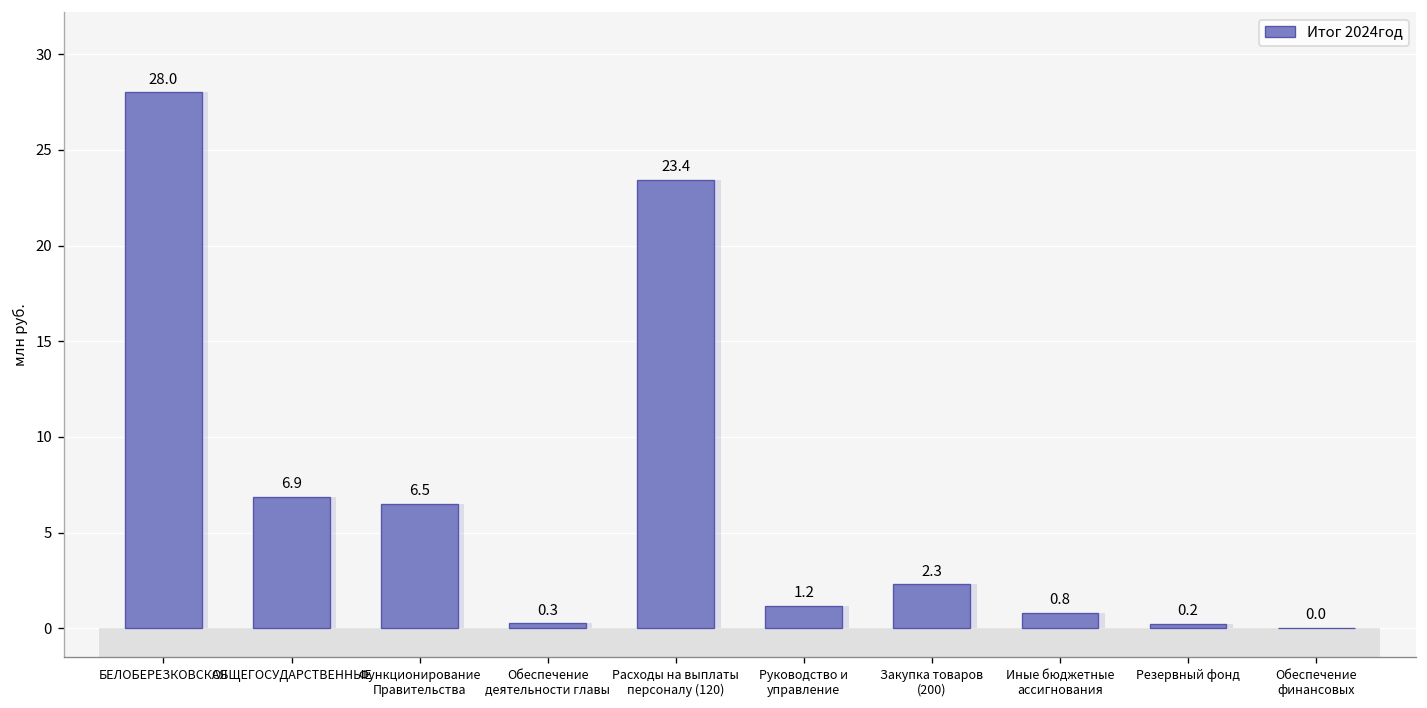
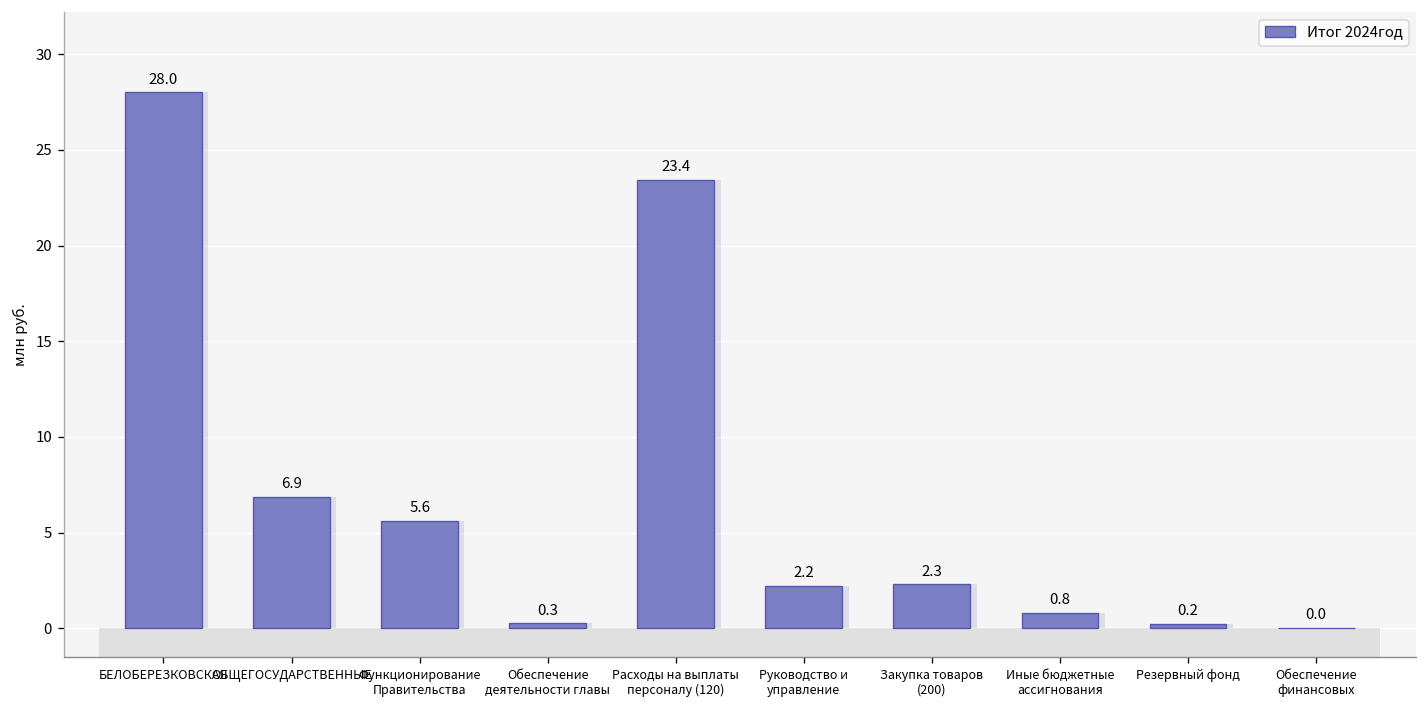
  {
    "БЕЛОБЕРЕЗКОВСКАЯ": 28.0,
    "ОБЩЕГОСУДАРСТВЕННЫЕ": 6.9,
-   "Функционирование Правительства": 6.5,
+   "Функционирование Правительства": 5.6,
    "Обеспечение деятельности главы": 0.3,
    "Расходы на выплаты персоналу (120)": 23.4,
-   "Руководство и управление": 1.2,
+   "Руководство и управление": 2.2,
    "Закупка товаров (200)": 2.3,
    "Иные бюджетные ассигнования": 0.8,
    "Резервный фонд": 0.2,
    "Обеспечение финансовых": 0.0
  }
